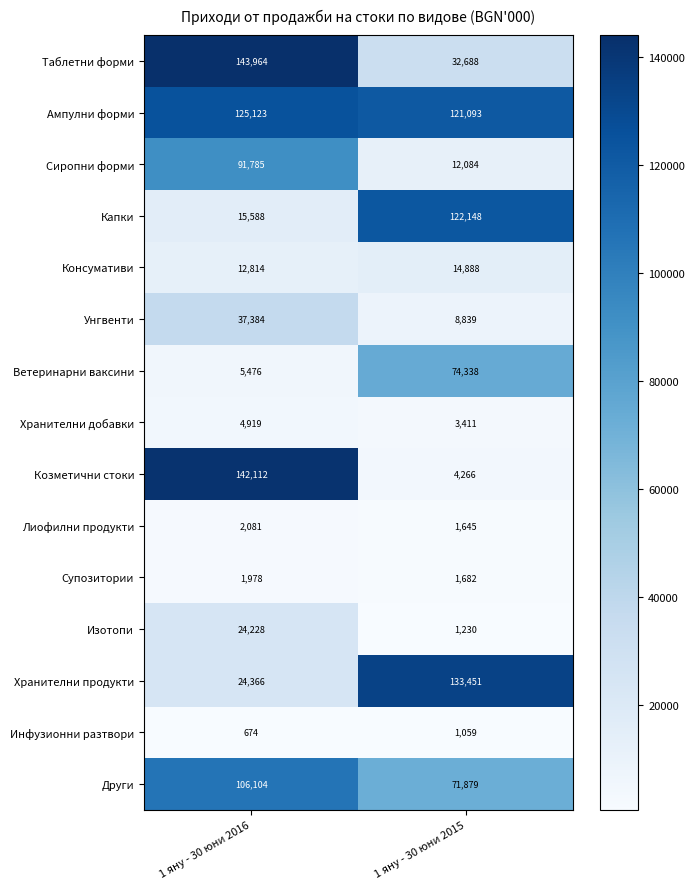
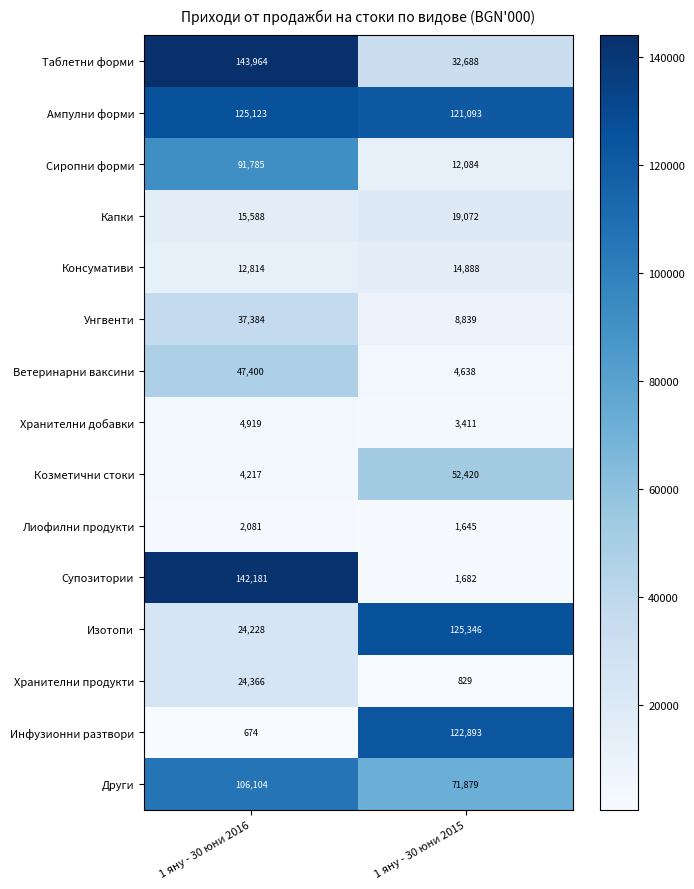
  {
    "Таблетни форми": {
      "1 яну - 30 юни 2016": "143,964",
      "1 яну - 30 юни 2015": "32,688"
    },
    "Ампулни форми": {
      "1 яну - 30 юни 2016": "125,123",
      "1 яну - 30 юни 2015": "121,093"
    },
    "Сиропни форми": {
      "1 яну - 30 юни 2016": "91,785",
      "1 яну - 30 юни 2015": "12,084"
    },
    "Капки": {
      "1 яну - 30 юни 2016": "15,588",
-     "1 яну - 30 юни 2015": "122,148"
+     "1 яну - 30 юни 2015": "19,072"
    },
    "Консумативи": {
      "1 яну - 30 юни 2016": "12,814",
      "1 яну - 30 юни 2015": "14,888"
    },
    "Унгвенти": {
      "1 яну - 30 юни 2016": "37,384",
      "1 яну - 30 юни 2015": "8,839"
    },
    "Ветеринарни ваксини": {
-     "1 яну - 30 юни 2016": "5,476",
-     "1 яну - 30 юни 2015": "74,338"
+     "1 яну - 30 юни 2016": "47,400",
+     "1 яну - 30 юни 2015": "4,638"
    },
    "Хранителни добавки": {
      "1 яну - 30 юни 2016": "4,919",
      "1 яну - 30 юни 2015": "3,411"
    },
    "Козметични стоки": {
-     "1 яну - 30 юни 2016": "142,112",
-     "1 яну - 30 юни 2015": "4,266"
+     "1 яну - 30 юни 2016": "4,217",
+     "1 яну - 30 юни 2015": "52,420"
    },
    "Лиофилни продукти": {
      "1 яну - 30 юни 2016": "2,081",
      "1 яну - 30 юни 2015": "1,645"
    },
    "Супозитории": {
-     "1 яну - 30 юни 2016": "1,978",
+     "1 яну - 30 юни 2016": "142,181",
      "1 яну - 30 юни 2015": "1,682"
    },
    "Изотопи": {
      "1 яну - 30 юни 2016": "24,228",
-     "1 яну - 30 юни 2015": "1,230"
+     "1 яну - 30 юни 2015": "125,346"
    },
    "Хранителни продукти": {
      "1 яну - 30 юни 2016": "24,366",
-     "1 яну - 30 юни 2015": "133,451"
+     "1 яну - 30 юни 2015": "829"
    },
    "Инфузионни разтвори": {
      "1 яну - 30 юни 2016": "674",
-     "1 яну - 30 юни 2015": "1,059"
+     "1 яну - 30 юни 2015": "122,893"
    },
    "Други": {
      "1 яну - 30 юни 2016": "106,104",
      "1 яну - 30 юни 2015": "71,879"
    }
  }
